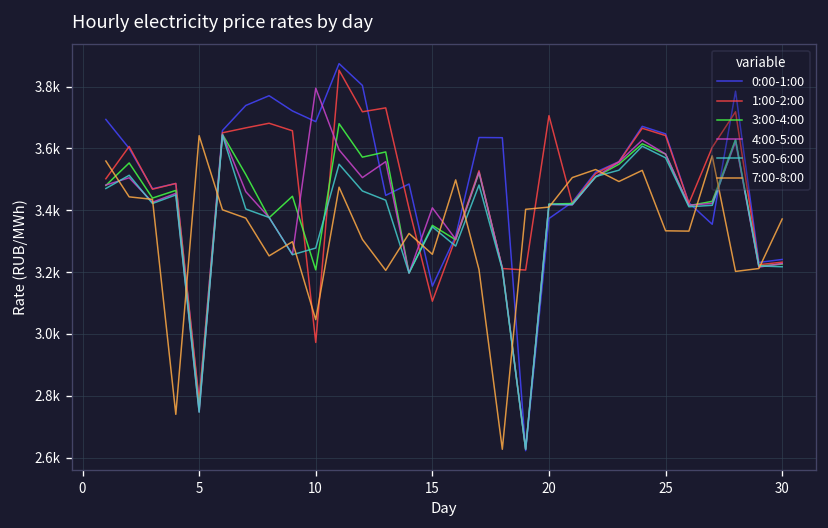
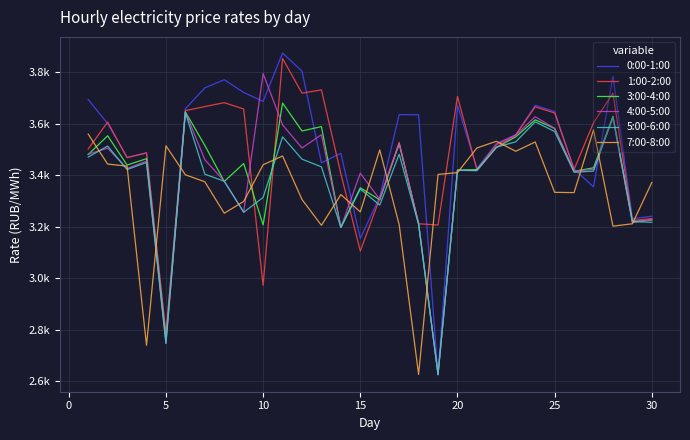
  {
    "0:00-1:00": {
      "10": 3690,
      "15": 3150,
-     "20": 3370
+     "20": 3670
    },
    "1:00-2:00": {
      "10": 2970,
      "15": 3110,
      "20": 3710
    },
    "3:00-4:00": {
      "5": 2760,
      "10": 3210
    },
    "4:00-5:00": {
      "10": 3790,
      "15": 3410
    },
    "5:00-6:00": {
-     "10": 3280,
+     "10": 3310,
      "25": 3570
    },
    "7:00-8:00": {
-     "5": 3640,
-     "10": 3050,
+     "5": 3510,
+     "10": 3440,
      "15": 3260,
      "25": 3330,
      "30": 3370
    }
  }
